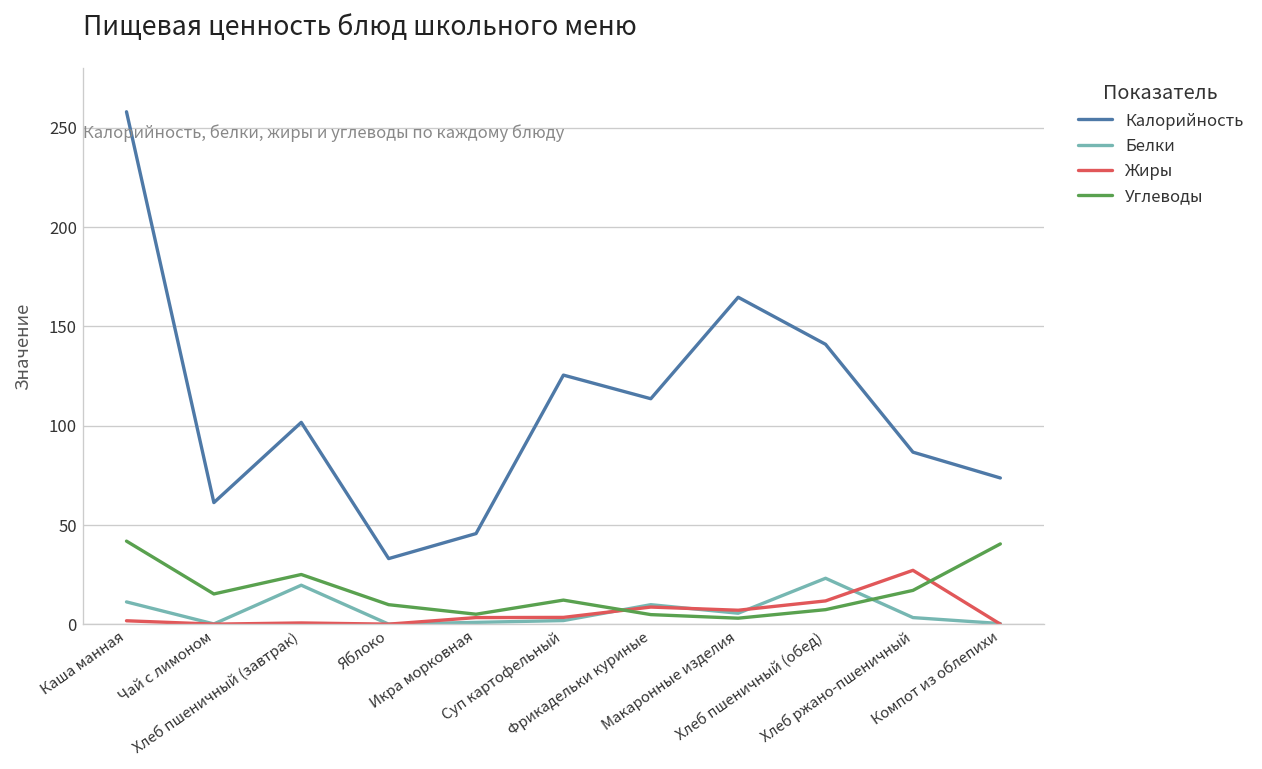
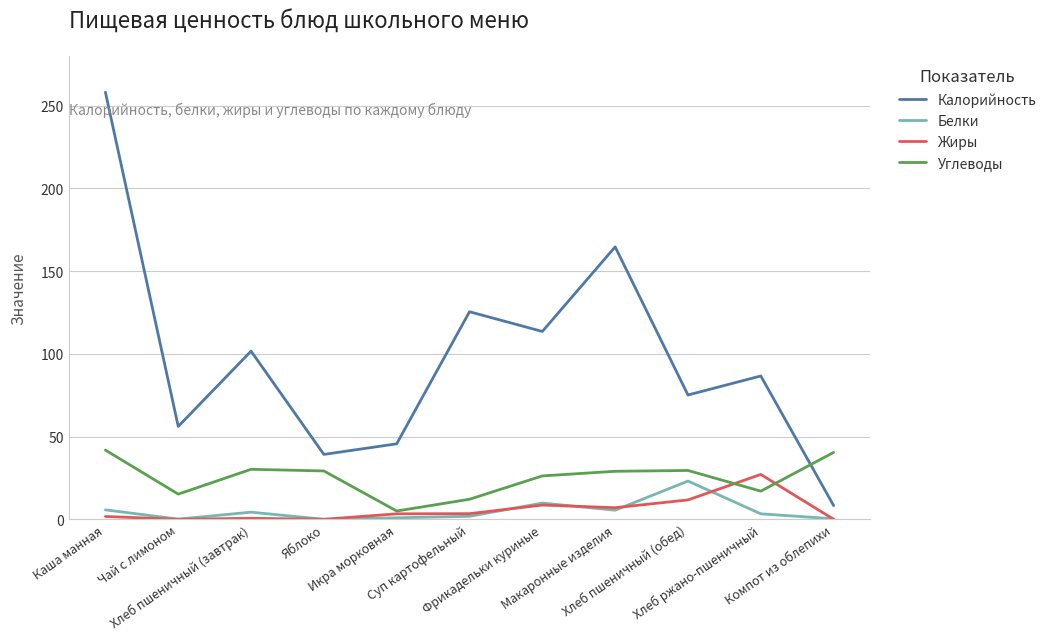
  {
    "Калорийность": {
      "Каша манная": 258,
-     "Чай с лимоном": 61,
+     "Чай с лимоном": 56,
      "Хлеб пшеничный (завтрак)": 102,
-     "Яблоко": 33,
+     "Яблоко": 39,
      "Икра морковная": 46,
      "Суп картофельный": 125,
      "Фрикадельки куриные": 114,
      "Макаронные изделия": 165,
-     "Хлеб пшеничный (обед)": 141,
+     "Хлеб пшеничный (обед)": 75,
      "Хлеб ржано-пшеничный": 87,
-     "Компот из облепихи": 74
+     "Компот из облепихи": 8
    },
    "Белки": {
-     "Каша манная": 11,
-     "Хлеб пшеничный (завтрак)": 20,
+     "Каша манная": 6,
+     "Хлеб пшеничный (завтрак)": 4,
      "Икра морковная": 1,
      "Суп картофельный": 2,
      "Хлеб пшеничный (обед)": 23,
      "Хлеб ржано-пшеничный": 3
    },
    "Жиры": {
      "Каша манная": 2,
      "Хлеб пшеничный (завтрак)": 1,
      "Икра морковная": 3,
      "Суп картофельный": 3,
      "Хлеб пшеничный (обед)": 12,
      "Хлеб ржано-пшеничный": 27
    },
    "Углеводы": {
      "Каша манная": 42,
      "Чай с лимоном": 15,
-     "Хлеб пшеничный (завтрак)": 25,
-     "Яблоко": 10,
+     "Хлеб пшеничный (завтрак)": 30,
+     "Яблоко": 29,
      "Икра морковная": 5,
      "Суп картофельный": 12,
-     "Фрикадельки куриные": 5,
-     "Макаронные изделия": 3,
-     "Хлеб пшеничный (обед)": 7,
+     "Фрикадельки куриные": 26,
+     "Макаронные изделия": 29,
+     "Хлеб пшеничный (обед)": 30,
      "Хлеб ржано-пшеничный": 17,
      "Компот из облепихи": 40
    }
  }
